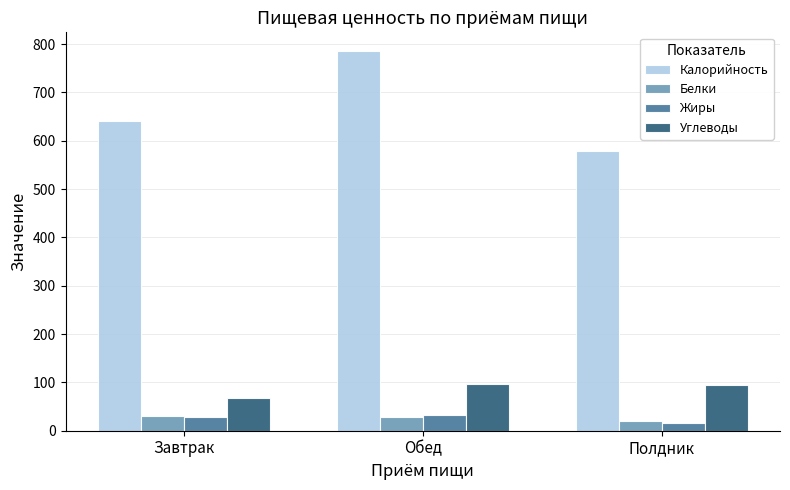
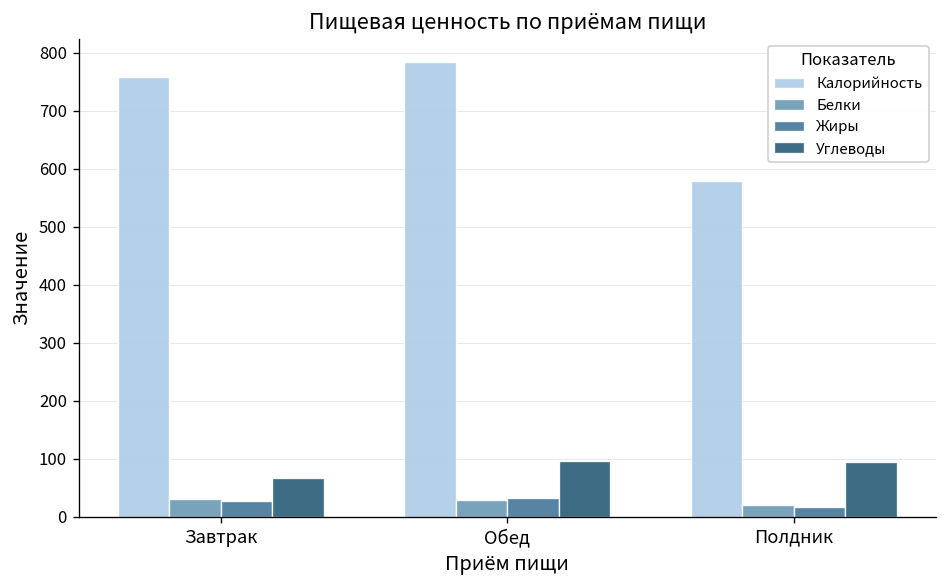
  {
    "Калорийность": {
-     "Завтрак": 640,
+     "Завтрак": 760,
      "Обед": 790,
      "Полдник": 580
    }
  }
